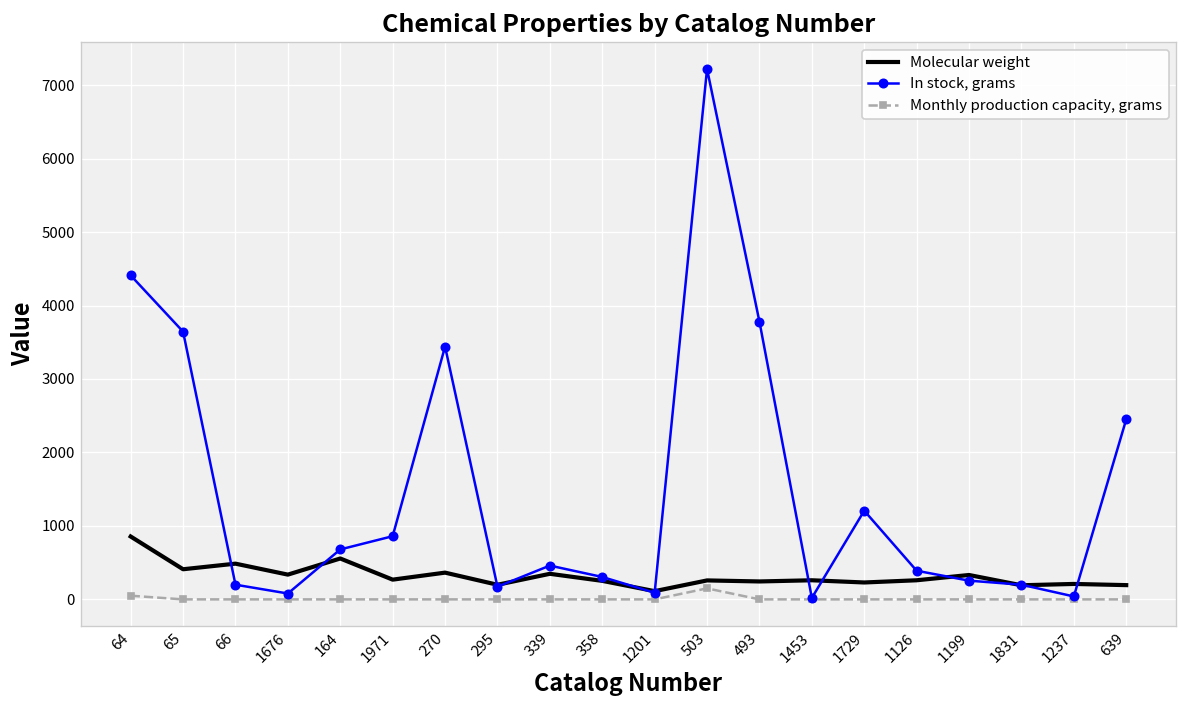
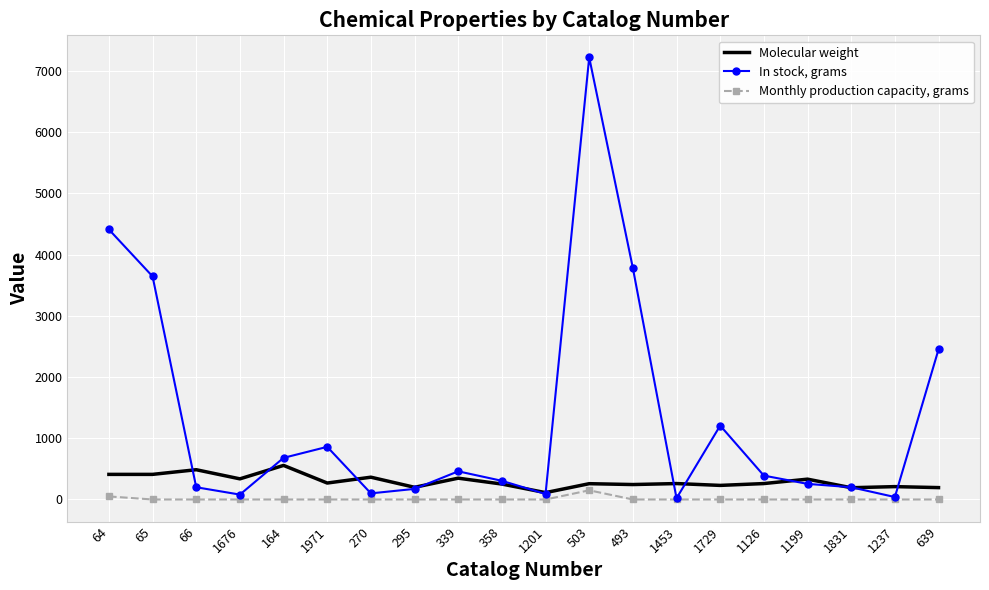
  {
    "Molecular weight": {
-     "64": 900,
+     "64": 400,
      "65": 400,
      "66": 500,
      "1676": 300,
      "164": 600,
      "1971": 300,
      "270": 400,
      "339": 300,
      "358": 300,
      "503": 300,
      "493": 200,
      "1453": 300,
      "1729": 200,
      "1126": 300,
      "1199": 300,
      "1237": 200,
      "639": 200
    },
    "In stock, grams": {
      "64": 4400,
      "65": 3600,
      "66": 200,
      "1676": 100,
      "164": 700,
      "1971": 900,
-     "270": 3400,
+     "270": 100,
      "339": 500,
      "358": 300,
      "503": 7200,
      "493": 3800,
      "1729": 1200,
      "1126": 400,
      "1199": 300,
      "639": 2500
    },
    "Monthly production capacity, grams": {
      "64": 100,
      "65": 0,
      "66": 0,
      "1676": 0,
      "164": 0,
      "1971": 0,
      "270": 0,
      "295": 0,
      "339": 0,
      "358": 0,
      "1201": 0,
      "503": 200,
      "493": 0,
      "1729": 0,
      "1126": 0,
      "1199": 0,
      "1831": 0,
      "639": 0
    }
  }
